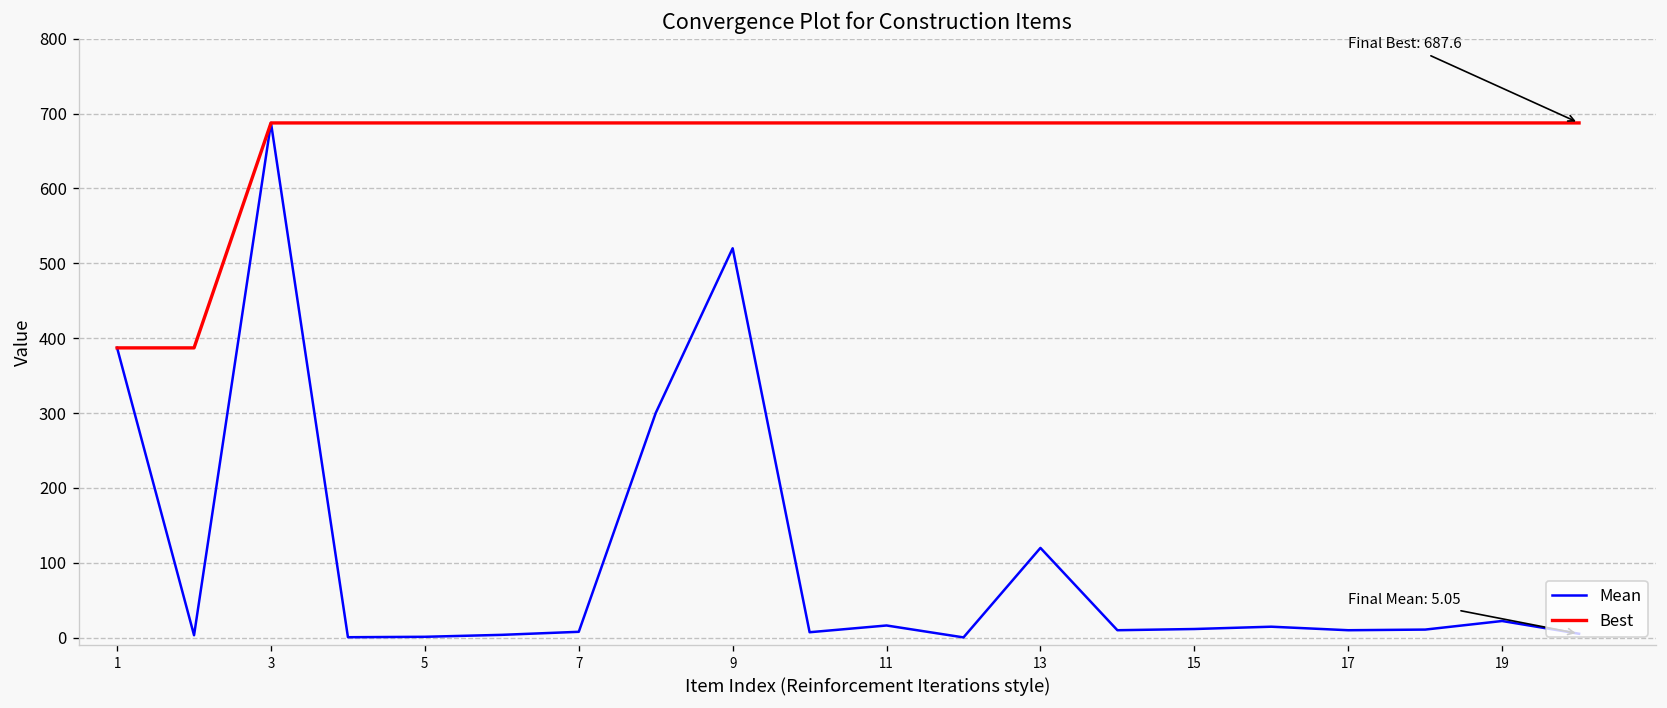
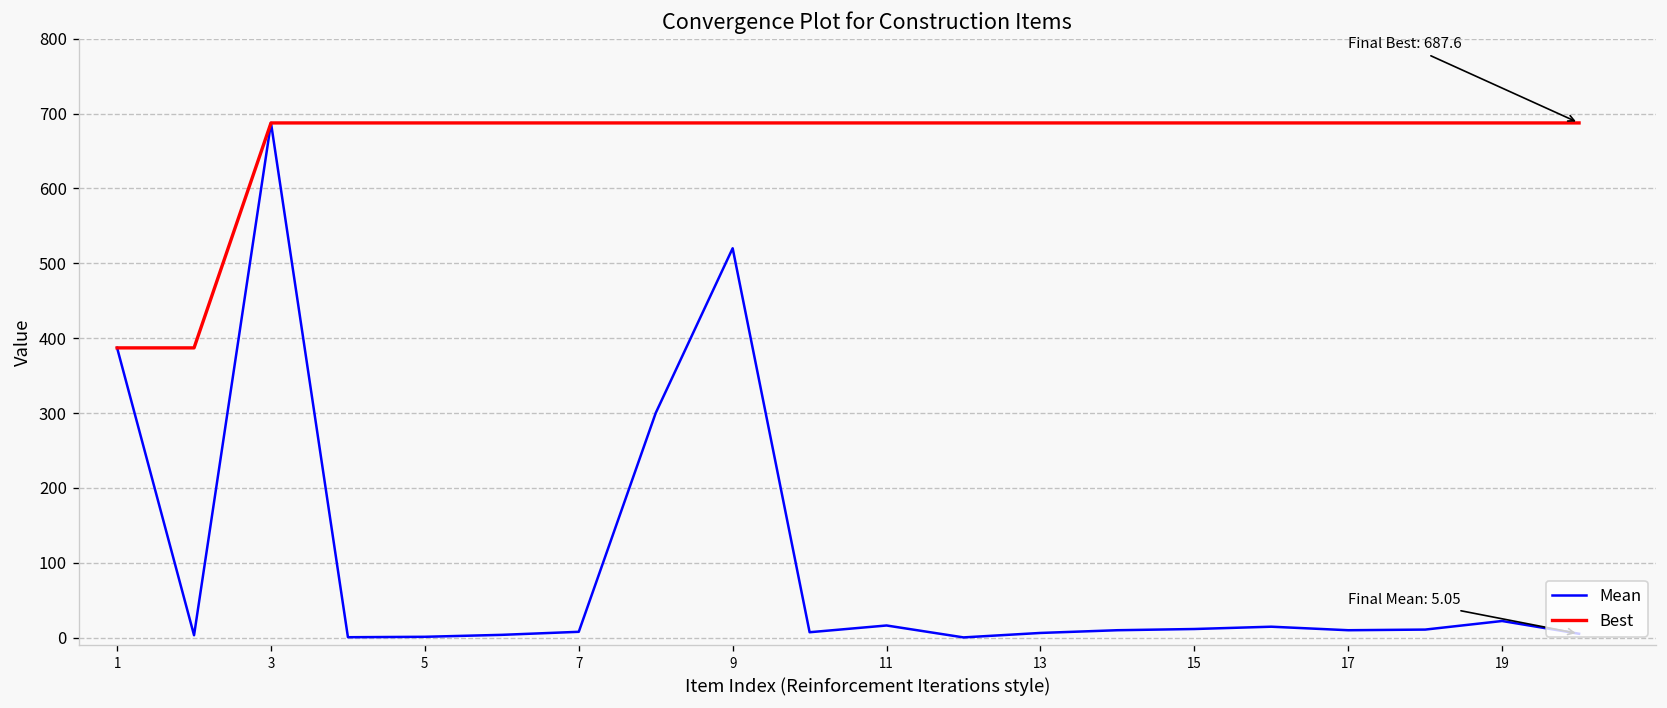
  {
    "Mean": {
      "5": 0,
      "7": 10,
      "9": 520,
      "11": 20,
-     "13": 120,
+     "13": 10,
      "15": 10
    },
    "Best": {
      "5": 690,
      "7": 690,
      "9": 690,
      "11": 690,
      "13": 690,
      "15": 690
    }
  }
